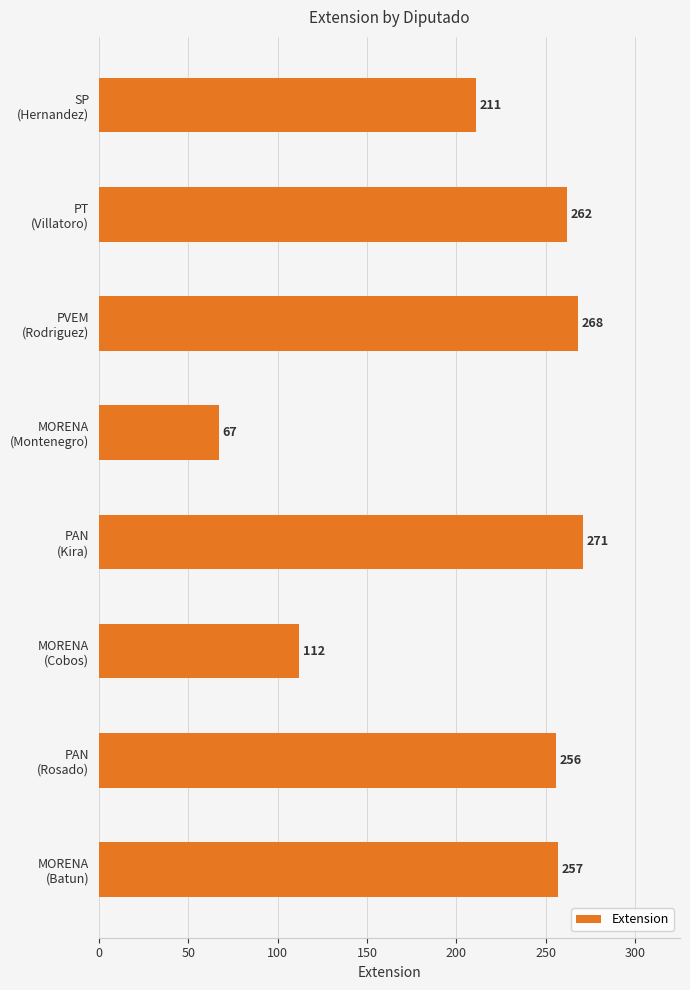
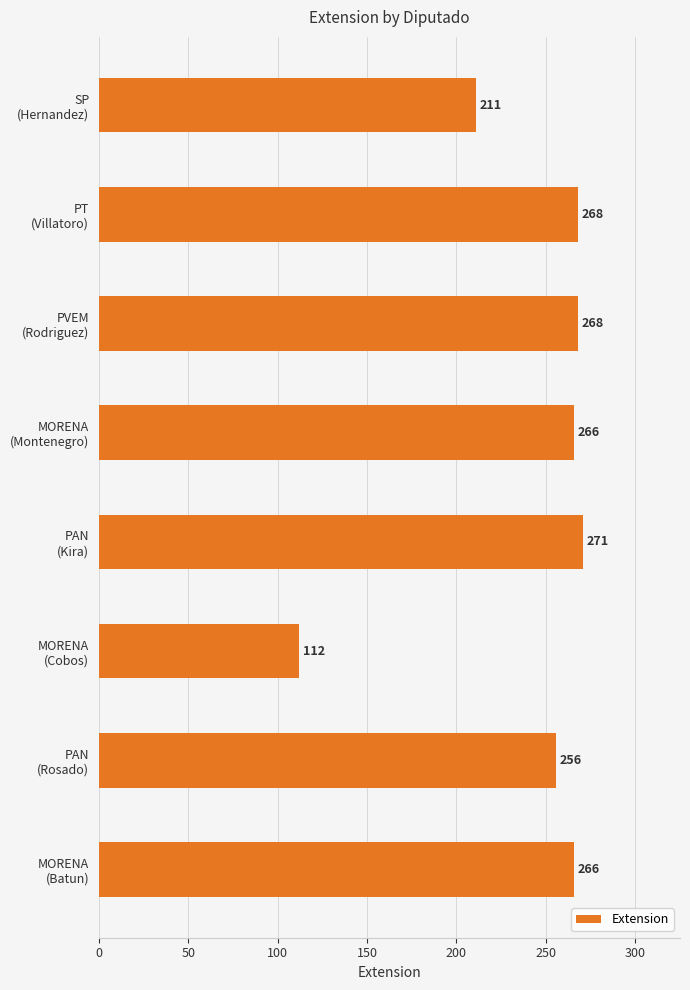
  {
    "SP (Hernandez)": 211,
-   "PT (Villatoro)": 262,
+   "PT (Villatoro)": 268,
    "PVEM (Rodriguez)": 268,
-   "MORENA (Montenegro)": 67,
+   "MORENA (Montenegro)": 266,
    "PAN (Kira)": 271,
    "MORENA (Cobos)": 112,
    "PAN (Rosado)": 256,
-   "MORENA (Batun)": 257
+   "MORENA (Batun)": 266
  }
